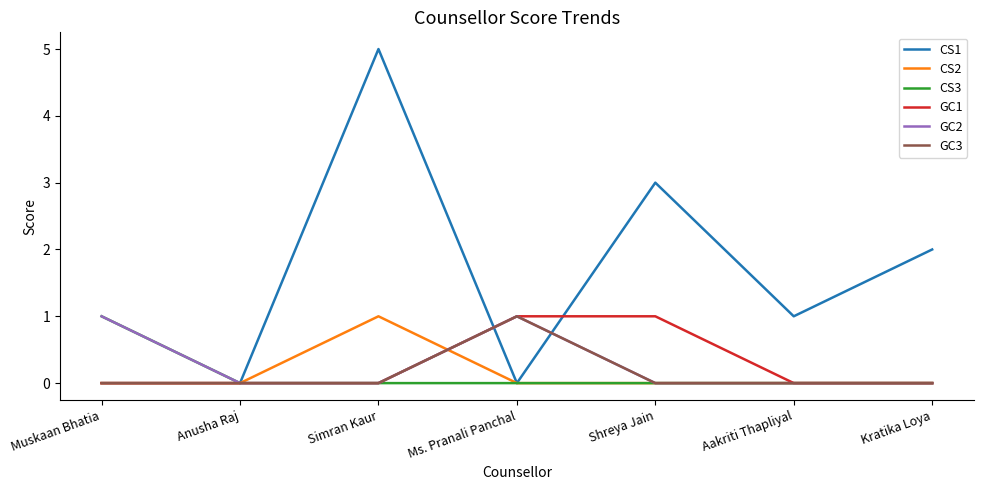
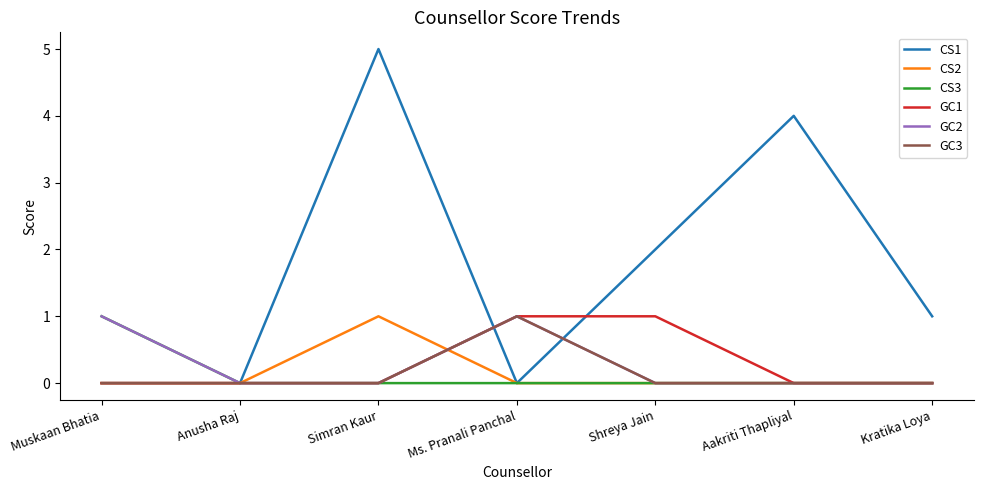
  {
    "CS1": {
      "Simran Kaur": 5,
-     "Shreya Jain": 3,
-     "Aakriti Thapliyal": 1,
-     "Kratika Loya": 2
+     "Shreya Jain": 2,
+     "Aakriti Thapliyal": 4,
+     "Kratika Loya": 1
    },
    "CS2": {
      "Simran Kaur": 1
    },
    "GC1": {
      "Shreya Jain": 1
    }
  }
